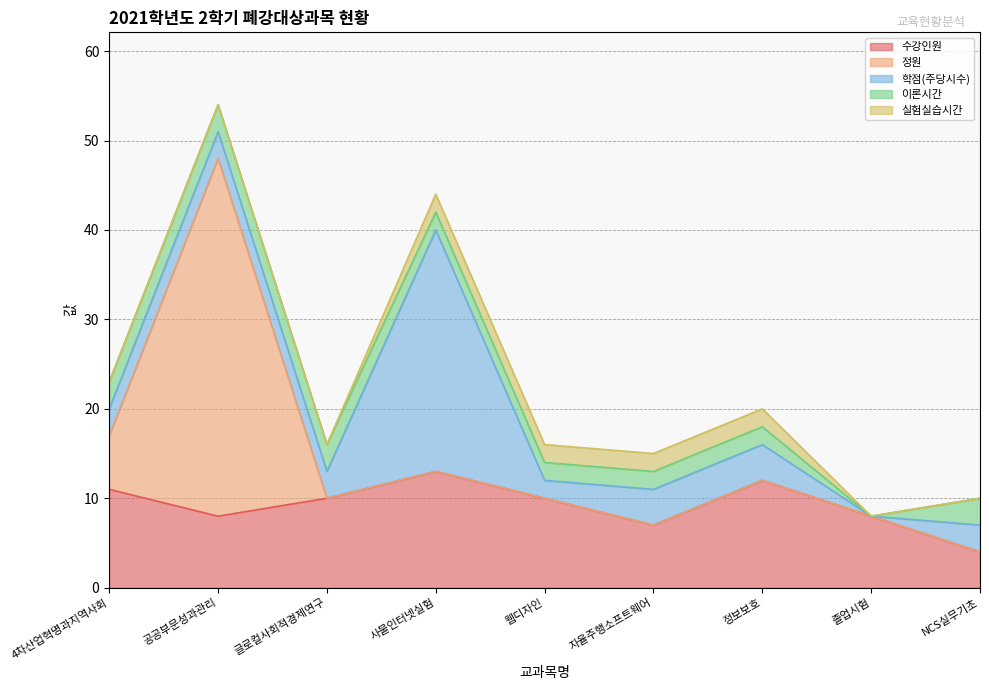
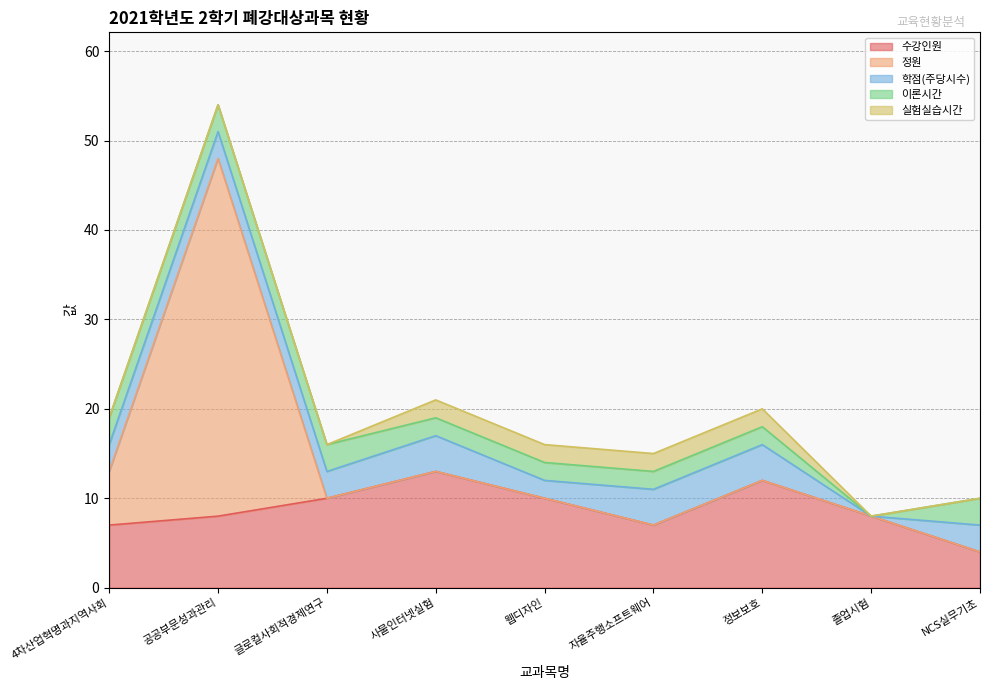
  {
    "수강인원": {
-     "4차산업혁명과지역사회": 11,
+     "4차산업혁명과지역사회": 7,
      "공공부문성과관리": 8
    },
    "학점(주당시수)": {
      "4차산업혁명과지역사회": 3,
      "공공부문성과관리": 3,
      "글로컬사회적경제연구": 3,
-     "사물인터넷실험": 27,
+     "사물인터넷실험": 4,
      "웹디자인": 2,
      "자율주행소프트웨어": 4,
      "정보보호": 4,
      "NCS실무기초": 3
    },
    "이론시간": {
      "사물인터넷실험": 2,
      "웹디자인": 2,
      "자율주행소프트웨어": 2,
      "정보보호": 2
    }
  }
